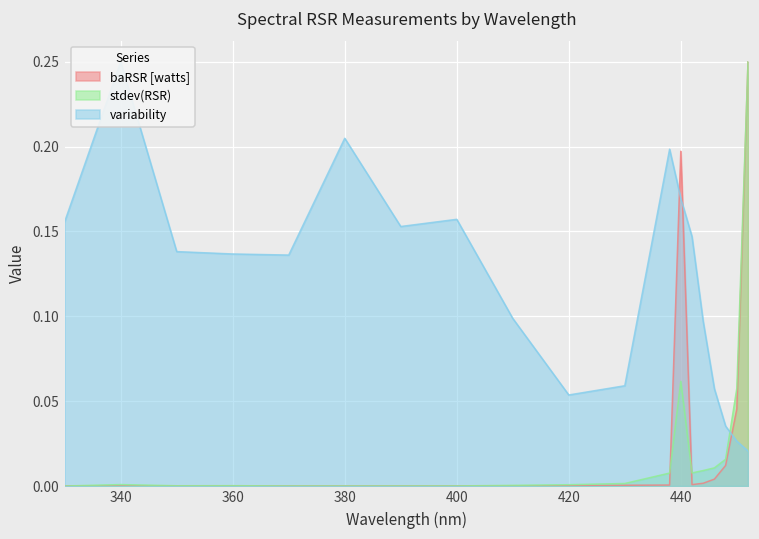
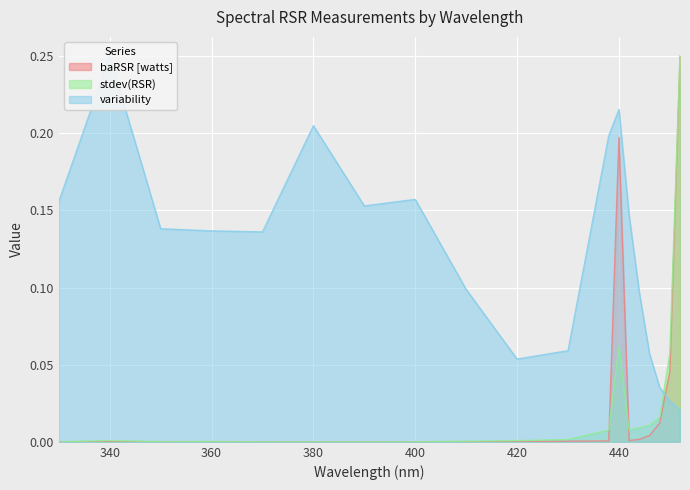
  {
    "baRSR [watts]": {
      "440": 0.197
    },
    "stdev(RSR)": {
      "440": 0.062
    },
    "variability": {
      "360": 0.137,
      "380": 0.205,
      "400": 0.157,
      "420": 0.054,
-     "440": 0.170
+     "440": 0.215
    }
  }
